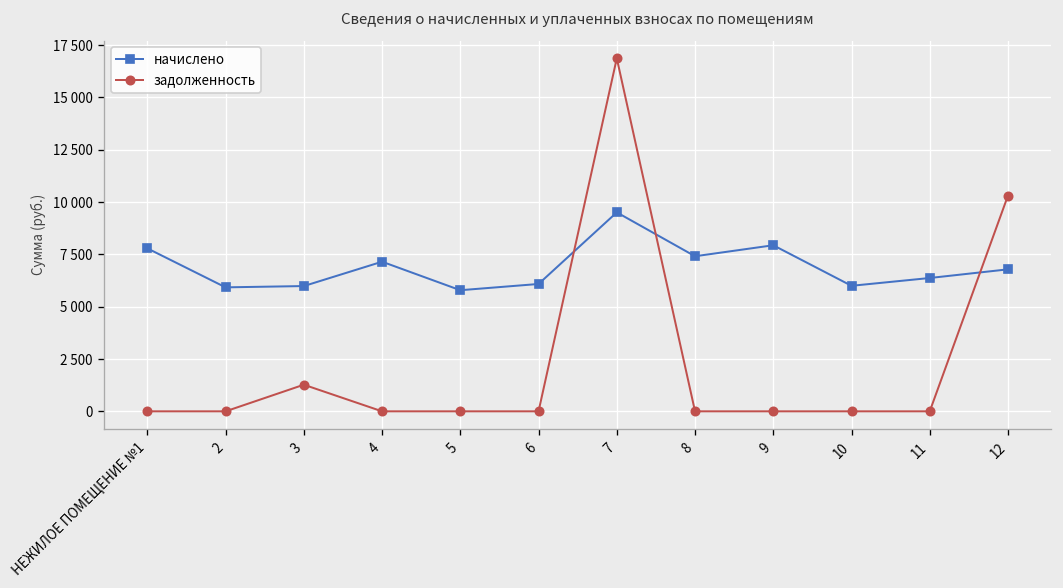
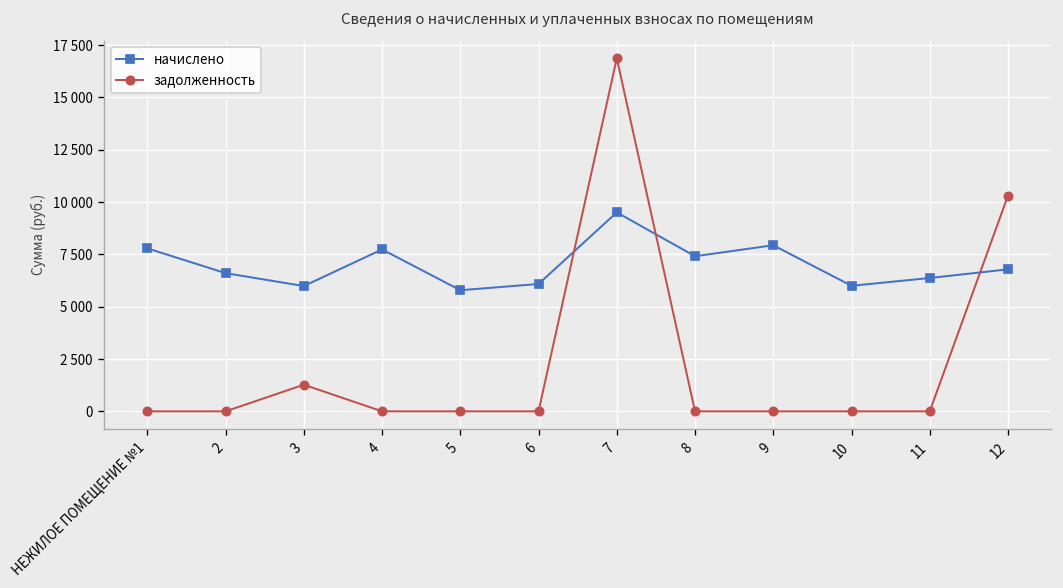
  {
    "начислено": {
      "НЕЖИЛОЕ ПОМЕЩЕНИЕ №1": 7800,
-     "2": 5900,
+     "2": 6600,
      "3": 6000,
-     "4": 7100,
+     "4": 7700,
      "5": 5800,
      "6": 6100,
      "7": 9500,
      "8": 7400,
      "9": 7900,
      "10": 6000,
      "11": 6400,
      "12": 6800
    },
    "задолженность": {
      "НЕЖИЛОЕ ПОМЕЩЕНИЕ №1": 0,
      "2": 0,
      "3": 1300,
      "4": 0,
      "5": 0,
      "6": 0,
      "7": 16900,
      "8": 0,
      "9": 0,
      "10": 0,
      "11": 0,
      "12": 10300
    }
  }
